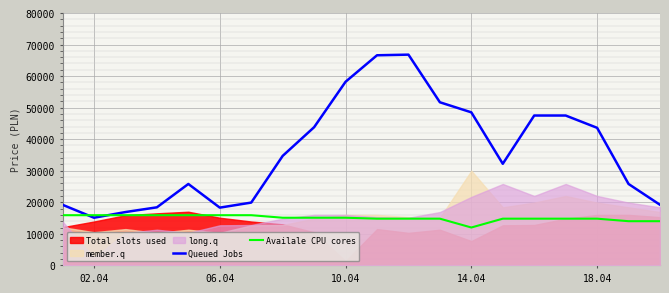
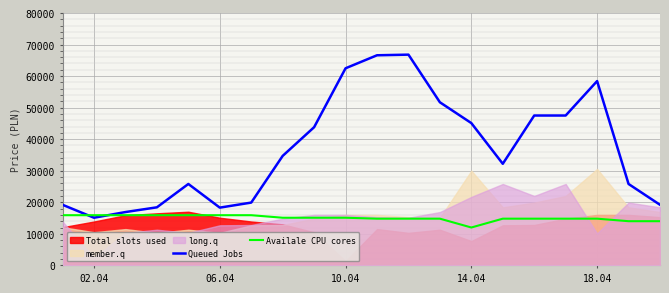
  {
    "Total slots used": {
      "02.04": 14000,
      "14.04": 8000,
      "18.04": 16000
    },
    "Queued Jobs": {
      "06.04": 18000,
-     "10.04": 58000,
-     "14.04": 49000,
-     "18.04": 44000
+     "10.04": 62000,
+     "14.04": 45000,
+     "18.04": 58000
    },
    "member.q": {
      "02.04": 11000,
      "14.04": 30000,
-     "18.04": 20000
+     "18.04": 31000
    },
    "Availale CPU cores": {
      "10.04": 15000,
      "14.04": 12000,
      "18.04": 15000
    },
    "long.q": {
      "06.04": 13000,
      "14.04": 22000,
-     "18.04": 22000
+     "18.04": 10000
    }
  }
